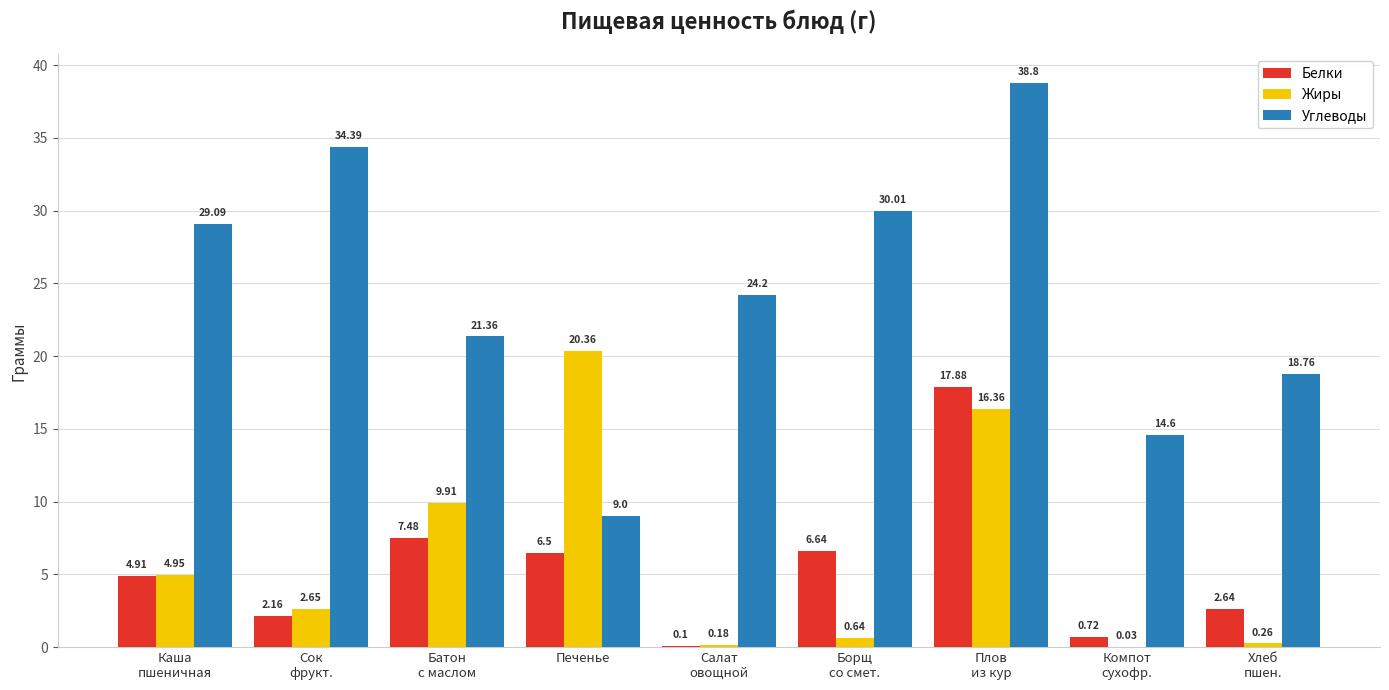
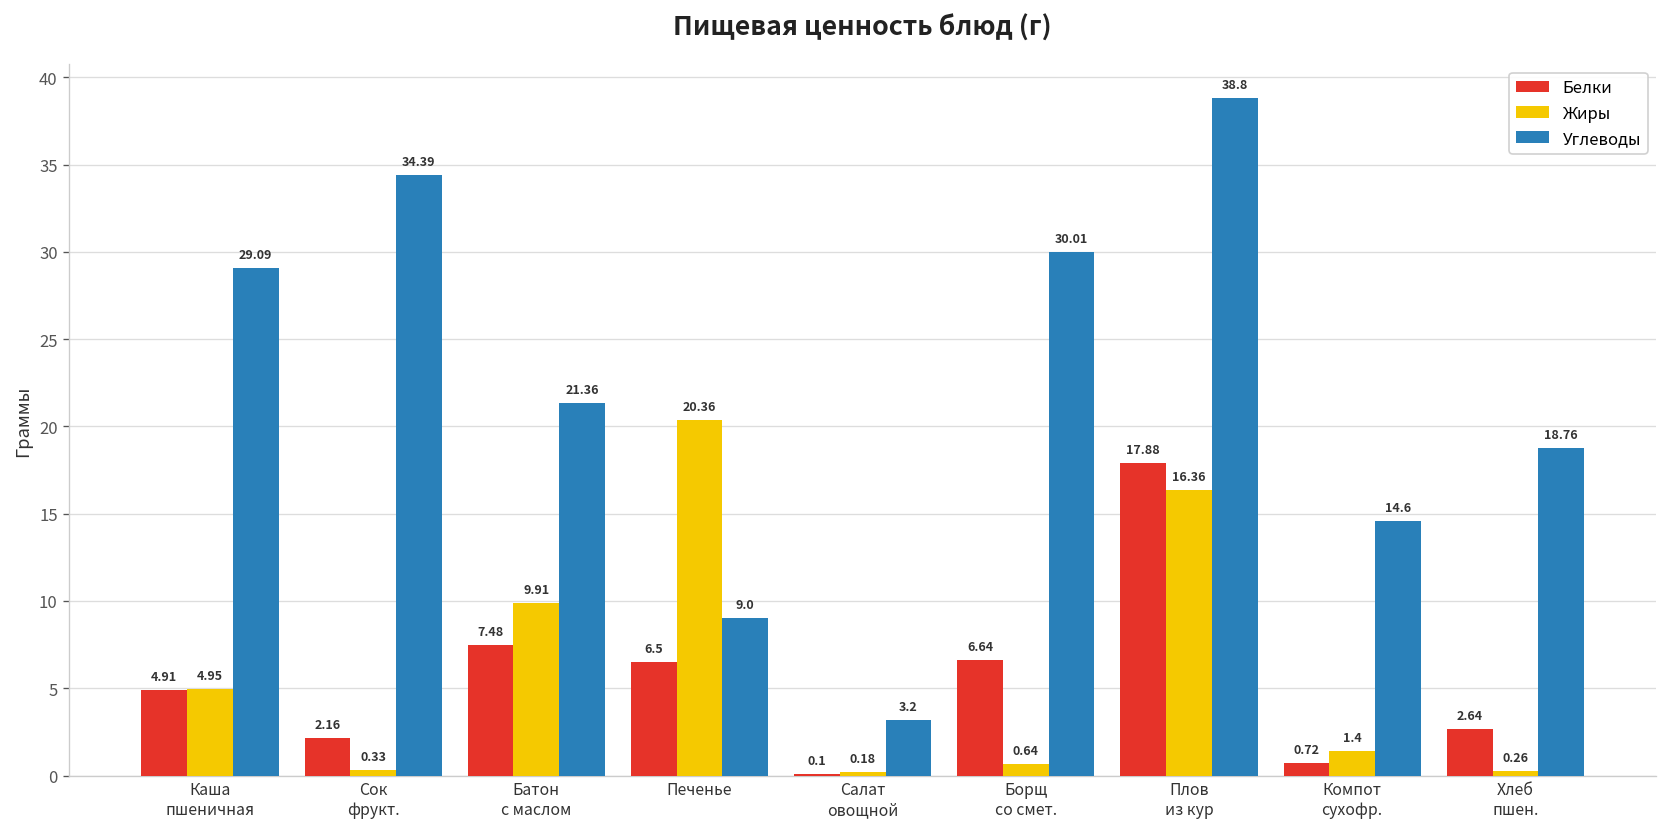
  {
    "Белки": {
      "Каша пшеничная": 4.91,
      "Сок фрукт.": 2.16,
      "Батон с маслом": 7.48,
      "Печенье": 6.5,
      "Салат овощной": 0.1,
      "Борщ со смет.": 6.64,
      "Плов из кур": 17.88,
      "Компот сухофр.": 0.72,
      "Хлеб пшен.": 2.64
    },
    "Жиры": {
      "Каша пшеничная": 4.95,
-     "Сок фрукт.": 2.65,
+     "Сок фрукт.": 0.33,
      "Батон с маслом": 9.91,
      "Печенье": 20.36,
      "Салат овощной": 0.18,
      "Борщ со смет.": 0.64,
      "Плов из кур": 16.36,
-     "Компот сухофр.": 0.03,
+     "Компот сухофр.": 1.4,
      "Хлеб пшен.": 0.26
    },
    "Углеводы": {
      "Каша пшеничная": 29.09,
      "Сок фрукт.": 34.39,
      "Батон с маслом": 21.36,
      "Печенье": 9.0,
-     "Салат овощной": 24.2,
+     "Салат овощной": 3.2,
      "Борщ со смет.": 30.01,
      "Плов из кур": 38.8,
      "Компот сухофр.": 14.6,
      "Хлеб пшен.": 18.76
    }
  }
